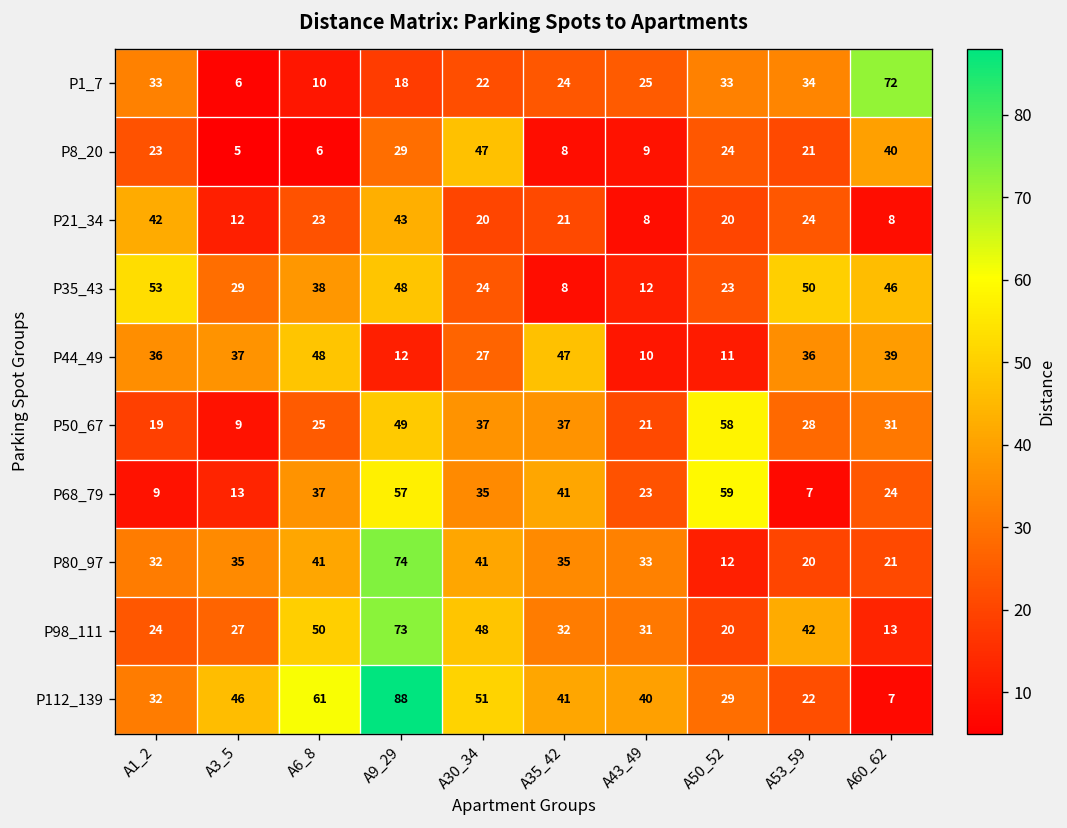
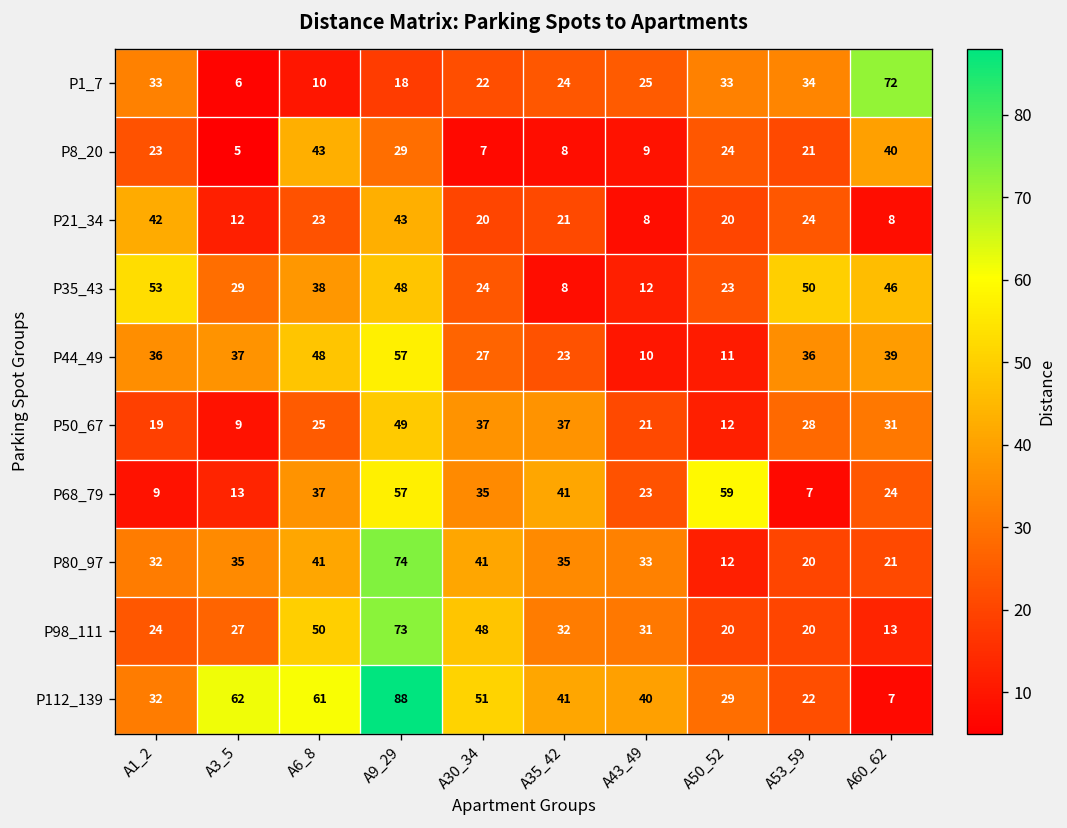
  {
    "P1_7": {
      "A1_2": 33,
      "A3_5": 6,
      "A6_8": 10,
      "A9_29": 18,
      "A30_34": 22,
      "A35_42": 24,
      "A43_49": 25,
      "A50_52": 33,
      "A53_59": 34,
      "A60_62": 72
    },
    "P8_20": {
      "A1_2": 23,
      "A3_5": 5,
-     "A6_8": 6,
+     "A6_8": 43,
      "A9_29": 29,
-     "A30_34": 47,
+     "A30_34": 7,
      "A35_42": 8,
      "A43_49": 9,
      "A50_52": 24,
      "A53_59": 21,
      "A60_62": 40
    },
    "P21_34": {
      "A1_2": 42,
      "A3_5": 12,
      "A6_8": 23,
      "A9_29": 43,
      "A30_34": 20,
      "A35_42": 21,
      "A43_49": 8,
      "A50_52": 20,
      "A53_59": 24,
      "A60_62": 8
    },
    "P35_43": {
      "A1_2": 53,
      "A3_5": 29,
      "A6_8": 38,
      "A9_29": 48,
      "A30_34": 24,
      "A35_42": 8,
      "A43_49": 12,
      "A50_52": 23,
      "A53_59": 50,
      "A60_62": 46
    },
    "P44_49": {
      "A1_2": 36,
      "A3_5": 37,
      "A6_8": 48,
-     "A9_29": 12,
+     "A9_29": 57,
      "A30_34": 27,
-     "A35_42": 47,
+     "A35_42": 23,
      "A43_49": 10,
      "A50_52": 11,
      "A53_59": 36,
      "A60_62": 39
    },
    "P50_67": {
      "A1_2": 19,
      "A3_5": 9,
      "A6_8": 25,
      "A9_29": 49,
      "A30_34": 37,
      "A35_42": 37,
      "A43_49": 21,
-     "A50_52": 58,
+     "A50_52": 12,
      "A53_59": 28,
      "A60_62": 31
    },
    "P68_79": {
      "A1_2": 9,
      "A3_5": 13,
      "A6_8": 37,
      "A9_29": 57,
      "A30_34": 35,
      "A35_42": 41,
      "A43_49": 23,
      "A50_52": 59,
      "A53_59": 7,
      "A60_62": 24
    },
    "P80_97": {
      "A1_2": 32,
      "A3_5": 35,
      "A6_8": 41,
      "A9_29": 74,
      "A30_34": 41,
      "A35_42": 35,
      "A43_49": 33,
      "A50_52": 12,
      "A53_59": 20,
      "A60_62": 21
    },
    "P98_111": {
      "A1_2": 24,
      "A3_5": 27,
      "A6_8": 50,
      "A9_29": 73,
      "A30_34": 48,
      "A35_42": 32,
      "A43_49": 31,
      "A50_52": 20,
-     "A53_59": 42,
+     "A53_59": 20,
      "A60_62": 13
    },
    "P112_139": {
      "A1_2": 32,
-     "A3_5": 46,
+     "A3_5": 62,
      "A6_8": 61,
      "A9_29": 88,
      "A30_34": 51,
      "A35_42": 41,
      "A43_49": 40,
      "A50_52": 29,
      "A53_59": 22,
      "A60_62": 7
    }
  }
